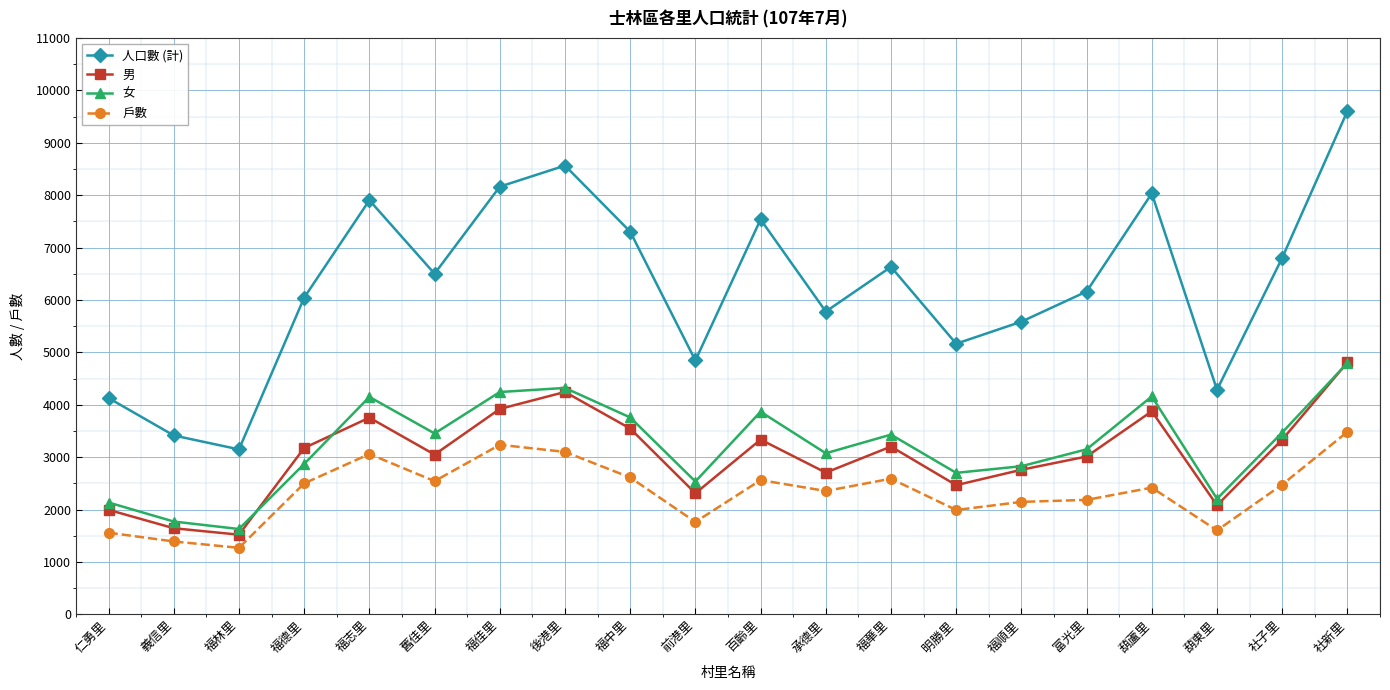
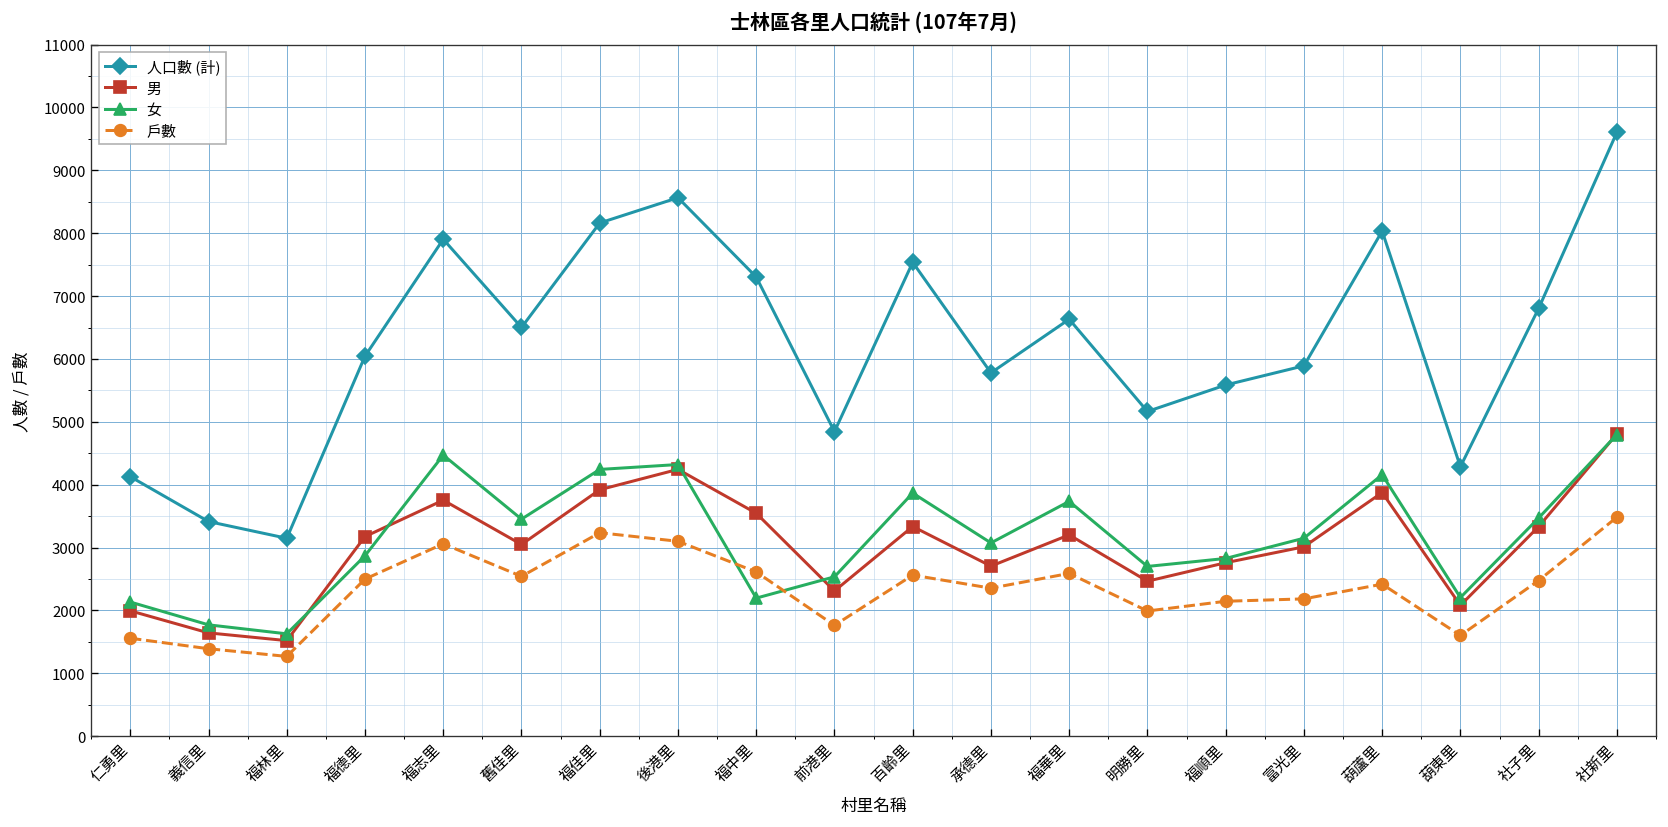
  {
    "人口數 (計)": {
      "仁勇里": 4100,
      "義信里": 3400,
      "福林里": 3100,
      "福德里": 6000,
      "福志里": 7900,
      "舊佳里": 6500,
      "福佳里": 8200,
      "後港里": 8600,
      "福中里": 7300,
      "前港里": 4800,
      "百齡里": 7500,
      "承德里": 5800,
      "福華里": 6600,
      "明勝里": 5200,
      "福順里": 5600,
-     "富光里": 6200,
+     "富光里": 5900,
      "葫蘆里": 8000,
      "葫東里": 4300,
      "社子里": 6800,
      "社新里": 9600
    },
    "男": {
      "仁勇里": 2000,
      "義信里": 1600,
      "福林里": 1500,
      "福德里": 3200,
      "福志里": 3800,
      "舊佳里": 3000,
      "福佳里": 3900,
      "後港里": 4200,
      "福中里": 3500,
      "前港里": 2300,
      "百齡里": 3300,
      "承德里": 2700,
      "福華里": 3200,
      "明勝里": 2500,
      "福順里": 2800,
      "富光里": 3000,
      "葫蘆里": 3900,
      "葫東里": 2100,
      "社子里": 3300
    },
    "女": {
      "仁勇里": 2100,
      "義信里": 1800,
      "福林里": 1600,
      "福德里": 2900,
-     "福志里": 4200,
+     "福志里": 4500,
      "舊佳里": 3500,
      "福佳里": 4200,
      "後港里": 4300,
-     "福中里": 3800,
+     "福中里": 2200,
      "前港里": 2500,
      "百齡里": 3900,
      "承德里": 3100,
-     "福華里": 3400,
+     "福華里": 3700,
      "明勝里": 2700,
      "福順里": 2800,
      "富光里": 3100,
      "葫蘆里": 4200,
      "葫東里": 2200,
      "社子里": 3500
    },
    "戶數": {
      "仁勇里": 1600,
      "義信里": 1400,
      "福林里": 1300,
      "福德里": 2500,
      "福志里": 3100,
      "舊佳里": 2500,
      "福佳里": 3200,
      "後港里": 3100,
      "福中里": 2600,
      "前港里": 1800,
      "百齡里": 2600,
      "承德里": 2400,
      "福華里": 2600,
      "明勝里": 2000,
      "福順里": 2100,
      "富光里": 2200,
      "葫蘆里": 2400,
      "葫東里": 1600,
      "社子里": 2500,
      "社新里": 3500
    }
  }
